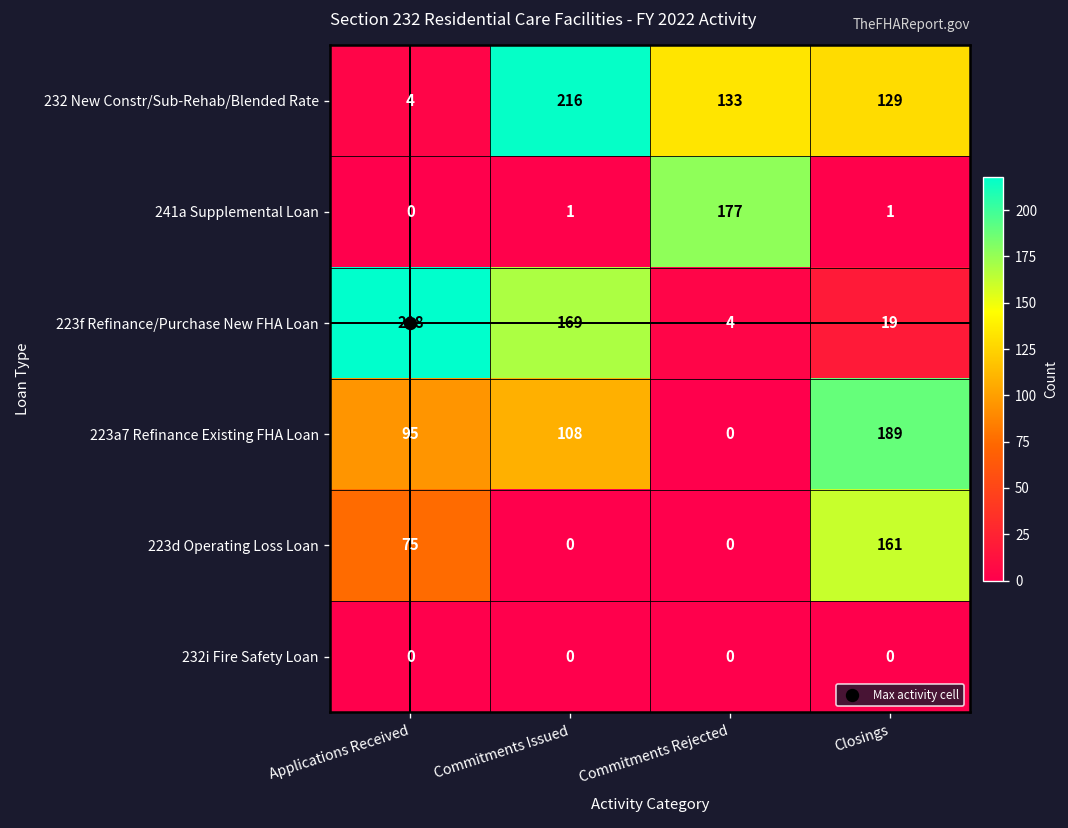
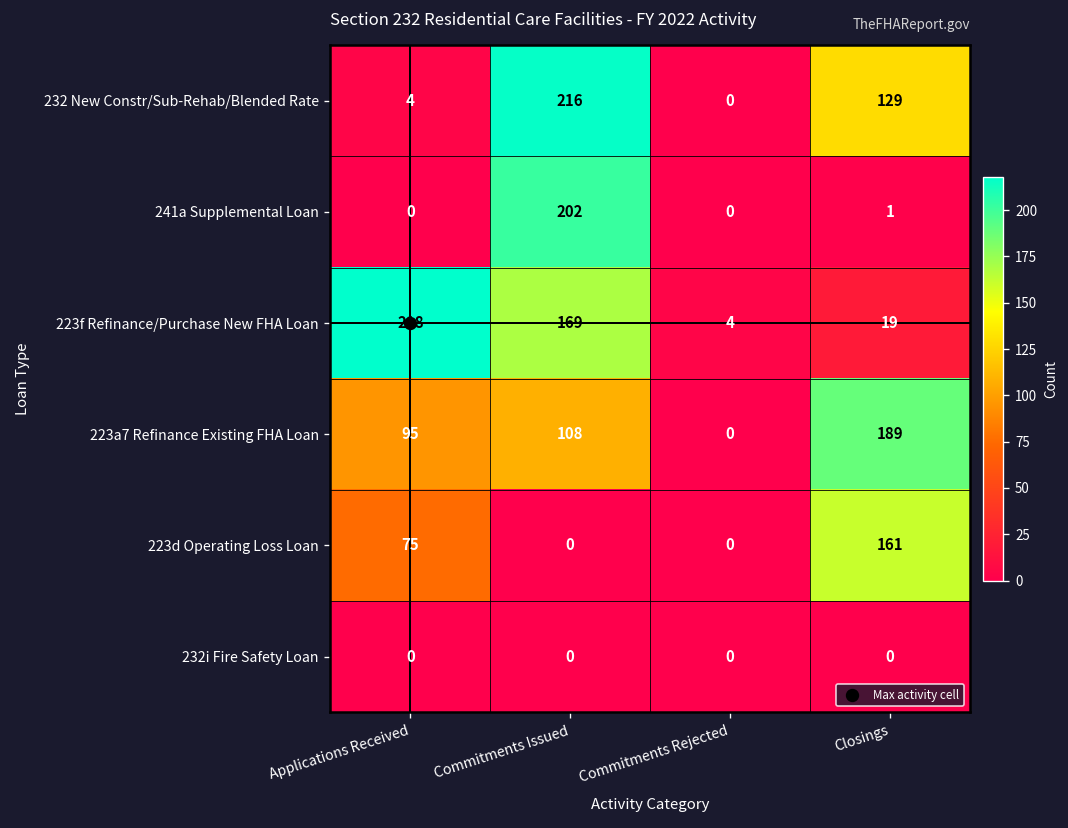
  {
    "232 New Constr/Sub-Rehab/Blended Rate": {
      "Applications Received": 4,
      "Commitments Issued": 216,
-     "Commitments Rejected": 133,
+     "Commitments Rejected": 0,
      "Closings": 129
    },
    "241a Supplemental Loan": {
      "Applications Received": 0,
-     "Commitments Issued": 1,
-     "Commitments Rejected": 177,
+     "Commitments Issued": 202,
+     "Commitments Rejected": 0,
      "Closings": 1
    },
    "223f Refinance/Purchase New FHA Loan": {
      "Commitments Issued": 169,
      "Commitments Rejected": 4,
      "Closings": 19
    },
    "223a7 Refinance Existing FHA Loan": {
      "Applications Received": 95,
      "Commitments Issued": 108,
      "Commitments Rejected": 0,
      "Closings": 189
    },
    "223d Operating Loss Loan": {
      "Applications Received": 75,
      "Commitments Issued": 0,
      "Commitments Rejected": 0,
      "Closings": 161
    },
    "232i Fire Safety Loan": {
      "Applications Received": 0,
      "Commitments Issued": 0,
      "Commitments Rejected": 0,
      "Closings": 0
    }
  }
